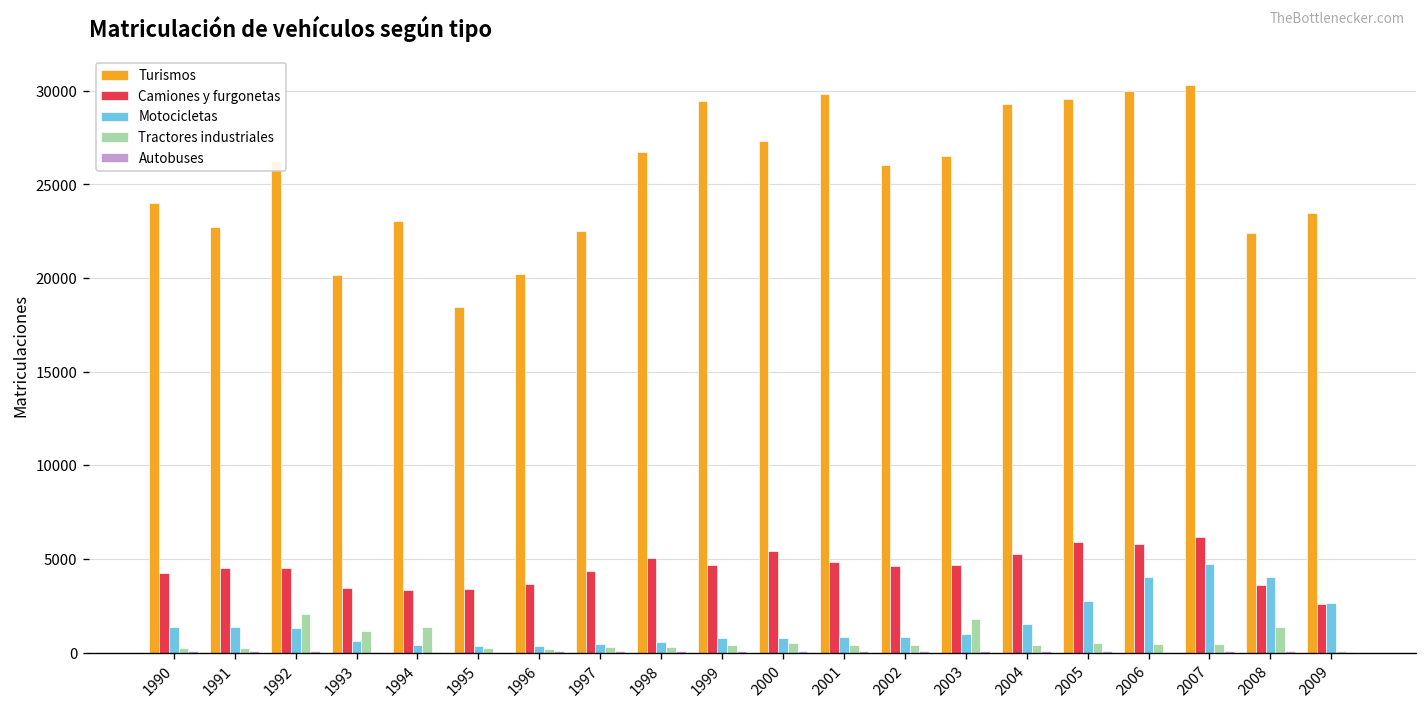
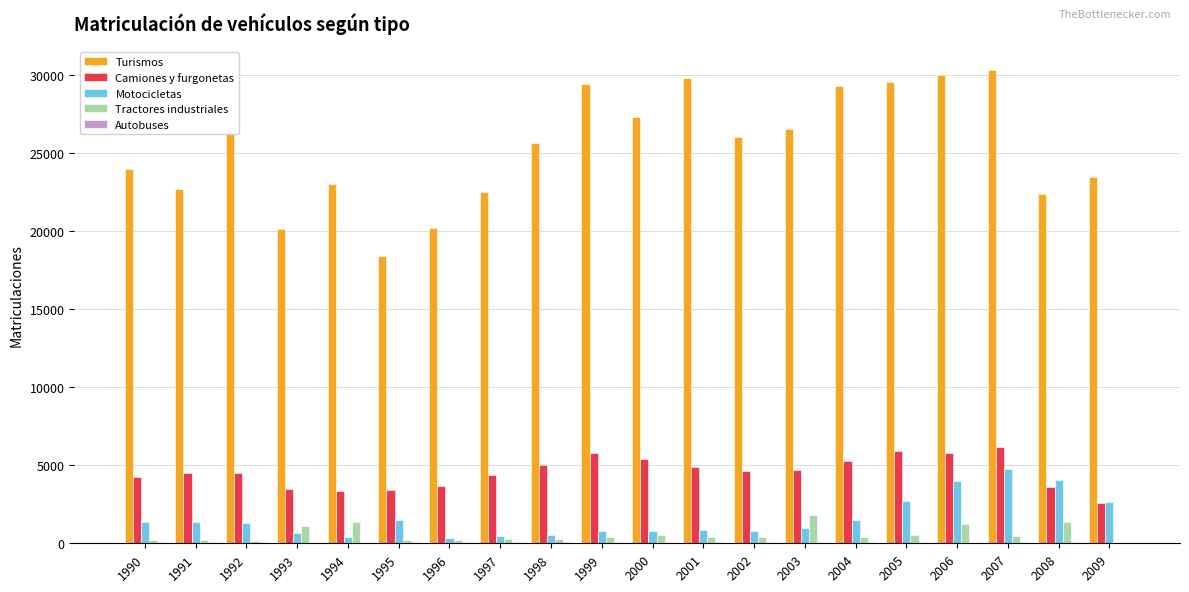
  {
    "Turismos": {
      "1990": 24000,
      "1991": 22700,
      "1993": 20200,
      "1994": 23000,
      "1995": 18400,
      "1996": 20200,
      "1997": 22500,
-     "1998": 26700,
+     "1998": 25700,
      "1999": 29500,
      "2000": 27300,
      "2001": 29800,
      "2002": 26100,
      "2003": 26500,
      "2004": 29300,
      "2005": 29600,
      "2006": 30000,
      "2007": 30300,
      "2008": 22400,
      "2009": 23500
    },
    "Camiones y furgonetas": {
      "1990": 4300,
      "1991": 4500,
      "1992": 4500,
      "1993": 3400,
      "1994": 3400,
      "1995": 3400,
      "1996": 3700,
      "1997": 4400,
      "1998": 5000,
-     "1999": 4700,
+     "1999": 5800,
      "2000": 5400,
      "2001": 4900,
      "2002": 4600,
      "2003": 4700,
      "2004": 5300,
      "2005": 5900,
      "2006": 5800,
      "2007": 6200,
      "2008": 3600,
      "2009": 2600
    },
    "Motocicletas": {
      "1990": 1400,
      "1991": 1400,
      "1992": 1300,
      "1993": 600,
      "1994": 400,
-     "1995": 300,
+     "1995": 1500,
      "1996": 300,
      "1997": 500,
      "1998": 500,
      "1999": 800,
      "2000": 800,
      "2001": 800,
      "2002": 800,
      "2003": 1000,
      "2004": 1500,
      "2005": 2700,
      "2006": 4000,
      "2007": 4800,
      "2008": 4000,
      "2009": 2700
    },
    "Tractores industriales": {
      "1990": 200,
      "1991": 200,
-     "1992": 2000,
+     "1992": 100,
      "1993": 1100,
      "1994": 1300,
      "1995": 200,
      "1996": 200,
      "1997": 300,
      "1998": 300,
      "1999": 400,
      "2000": 500,
      "2001": 400,
      "2002": 400,
      "2003": 1800,
      "2004": 400,
      "2005": 500,
-     "2006": 500,
+     "2006": 1200,
      "2007": 500,
      "2008": 1400
    }
  }
